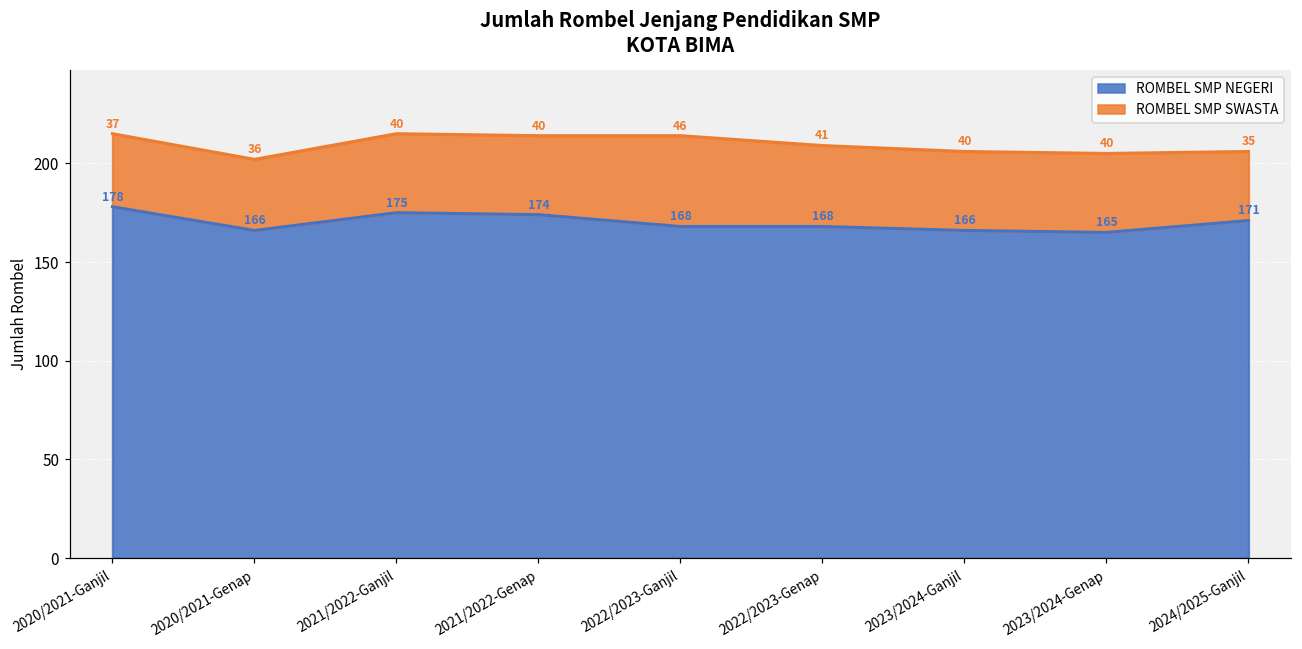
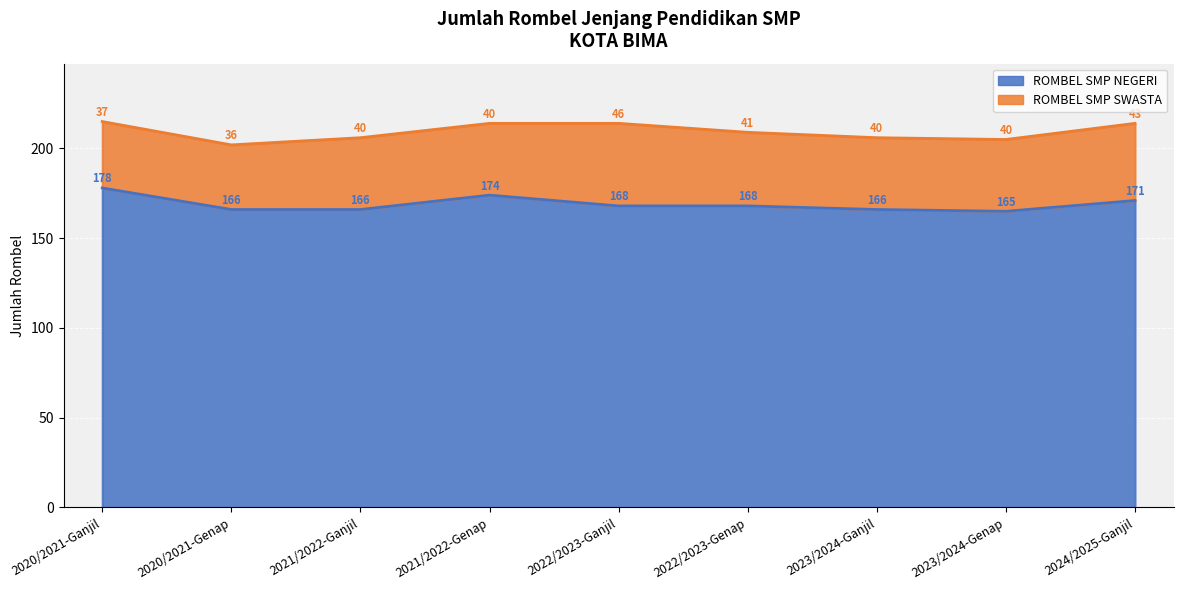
  {
    "ROMBEL SMP NEGERI": {
      "2020/2021-Ganjil": 178,
      "2020/2021-Genap": 166,
-     "2021/2022-Ganjil": 175,
+     "2021/2022-Ganjil": 166,
      "2021/2022-Genap": 174,
      "2022/2023-Ganjil": 168,
      "2022/2023-Genap": 168,
      "2023/2024-Ganjil": 166,
      "2023/2024-Genap": 165,
      "2024/2025-Ganjil": 171
    },
    "ROMBEL SMP SWASTA": {
-     "2024/2025-Ganjil": 35
+     "2024/2025-Ganjil": 43
    }
  }
